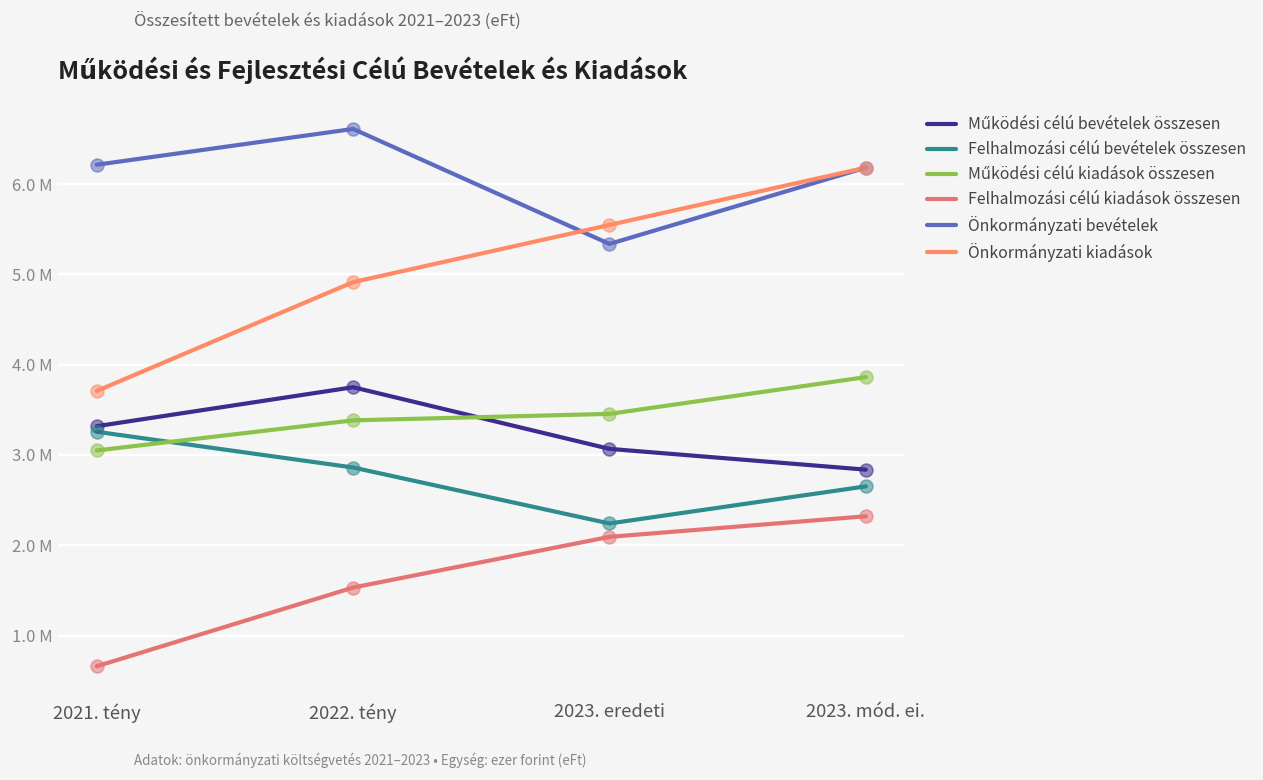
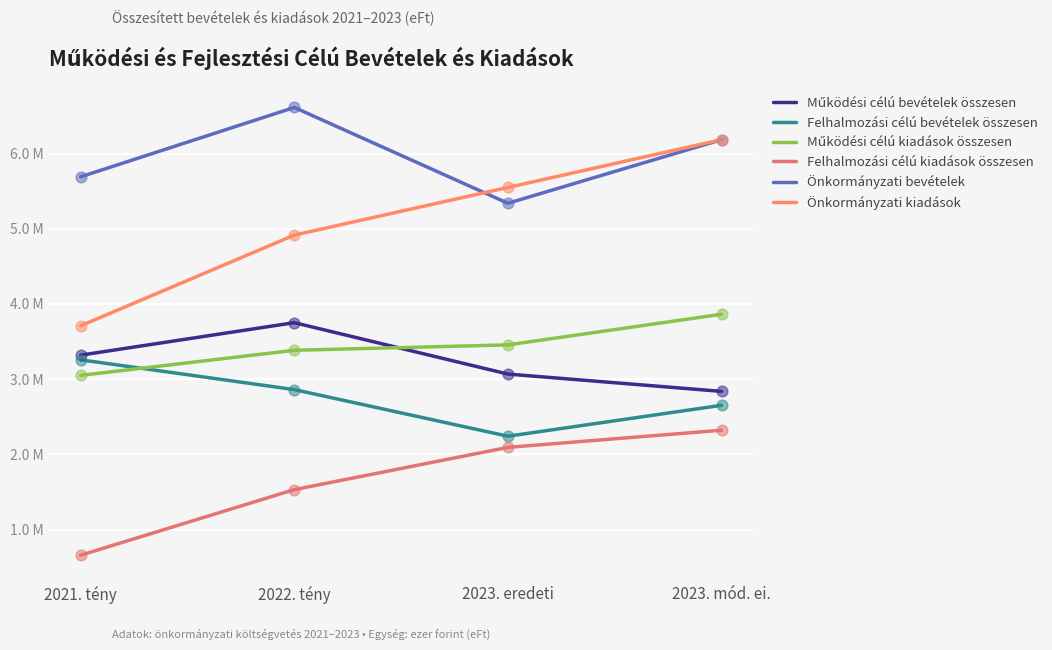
  {
    "Működési célú bevételek összesen": {
      "2021. tény": 3300000,
      "2022. tény": 3800000,
      "2023. eredeti": 3100000,
      "2023. mód. ei.": 2800000
    },
    "Felhalmozási célú bevételek összesen": {
      "2021. tény": 3300000,
      "2022. tény": 2900000,
      "2023. eredeti": 2200000,
      "2023. mód. ei.": 2700000
    },
    "Működési célú kiadások összesen": {
      "2021. tény": 3100000,
      "2022. tény": 3400000,
      "2023. eredeti": 3500000,
      "2023. mód. ei.": 3900000
    },
    "Önkormányzati bevételek": {
-     "2021. tény": 6200000,
+     "2021. tény": 5700000,
      "2022. tény": 6600000,
      "2023. eredeti": 5300000
    }
  }
